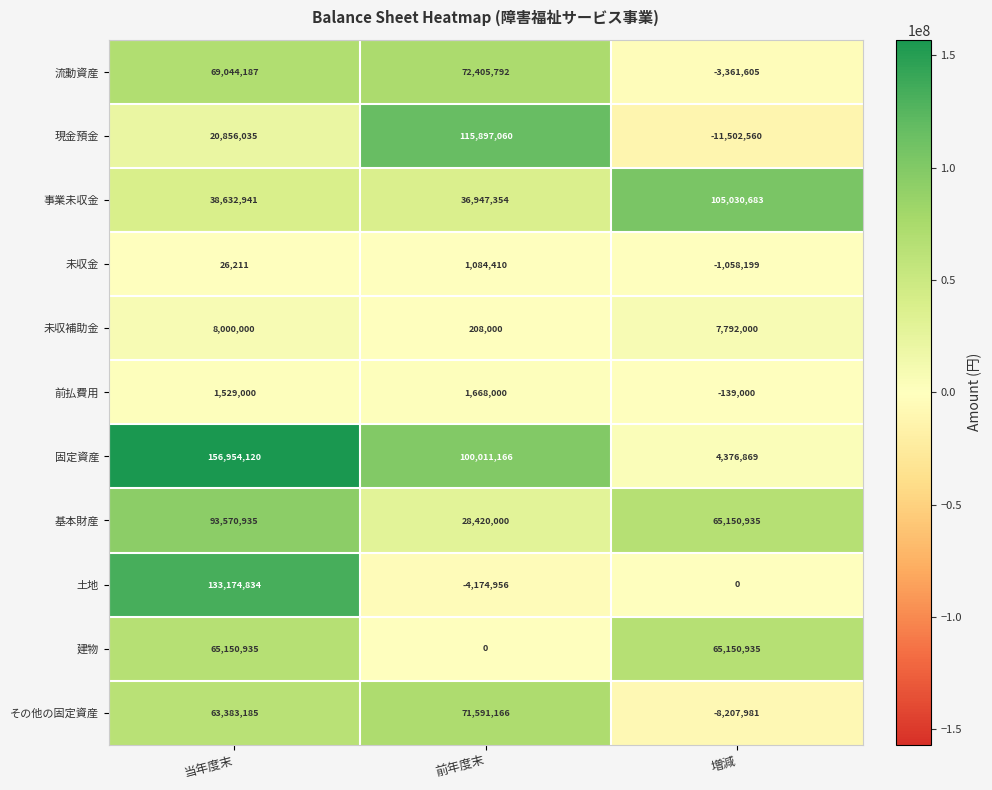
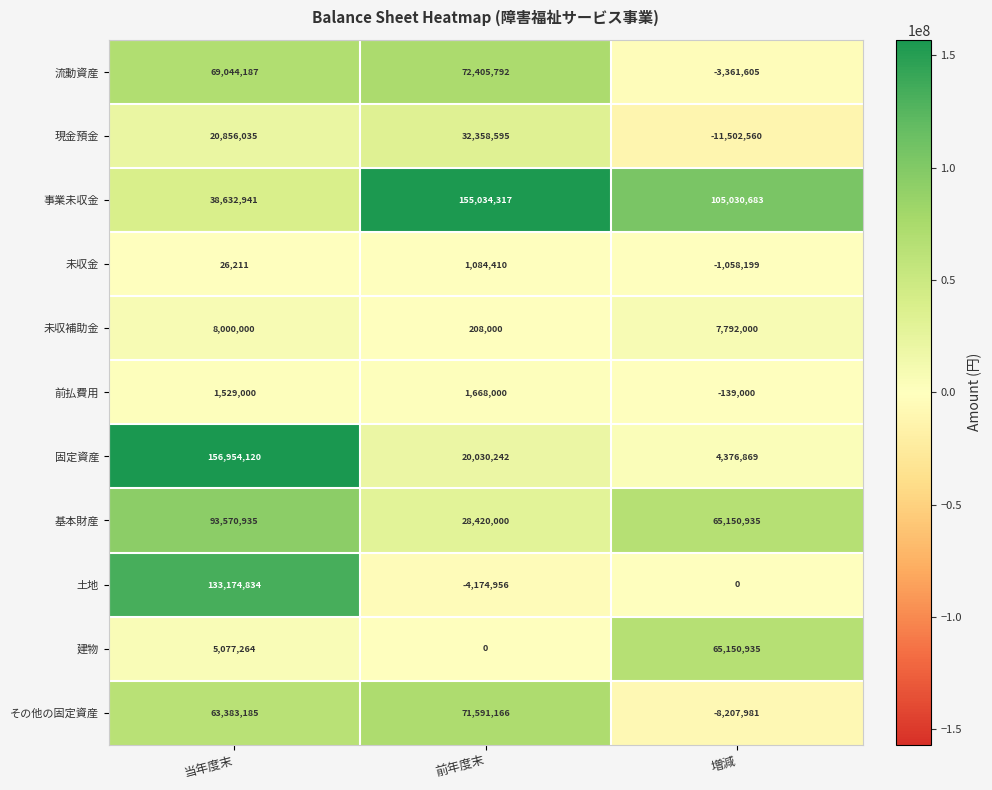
  {
    "流動資産": {
      "当年度末": "69,044,187",
      "前年度末": "72,405,792",
      "増減": "-3,361,605"
    },
    "現金預金": {
      "当年度末": "20,856,035",
-     "前年度末": "115,897,060",
+     "前年度末": "32,358,595",
      "増減": "-11,502,560"
    },
    "事業未収金": {
      "当年度末": "38,632,941",
-     "前年度末": "36,947,354",
+     "前年度末": "155,034,317",
      "増減": "105,030,683"
    },
    "未収金": {
      "当年度末": "26,211",
      "前年度末": "1,084,410",
      "増減": "-1,058,199"
    },
    "未収補助金": {
      "当年度末": "8,000,000",
      "前年度末": "208,000",
      "増減": "7,792,000"
    },
    "前払費用": {
      "当年度末": "1,529,000",
      "前年度末": "1,668,000",
      "増減": "-139,000"
    },
    "固定資産": {
      "当年度末": "156,954,120",
-     "前年度末": "100,011,166",
+     "前年度末": "20,030,242",
      "増減": "4,376,869"
    },
    "基本財産": {
      "当年度末": "93,570,935",
      "前年度末": "28,420,000",
      "増減": "65,150,935"
    },
    "土地": {
      "当年度末": "133,174,834",
      "前年度末": "-4,174,956",
      "増減": "0"
    },
    "建物": {
-     "当年度末": "65,150,935",
+     "当年度末": "5,077,264",
      "前年度末": "0",
      "増減": "65,150,935"
    },
    "その他の固定資産": {
      "当年度末": "63,383,185",
      "前年度末": "71,591,166",
      "増減": "-8,207,981"
    }
  }
